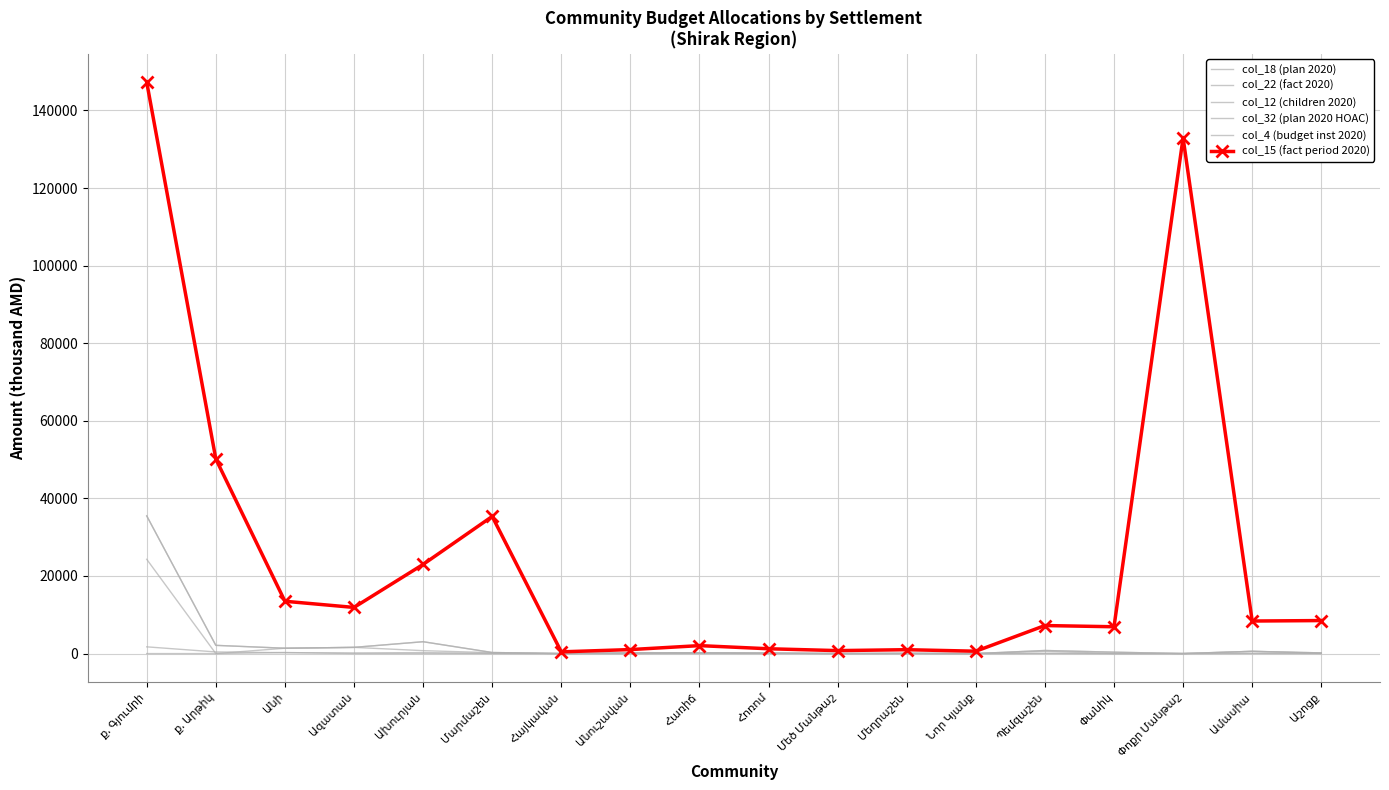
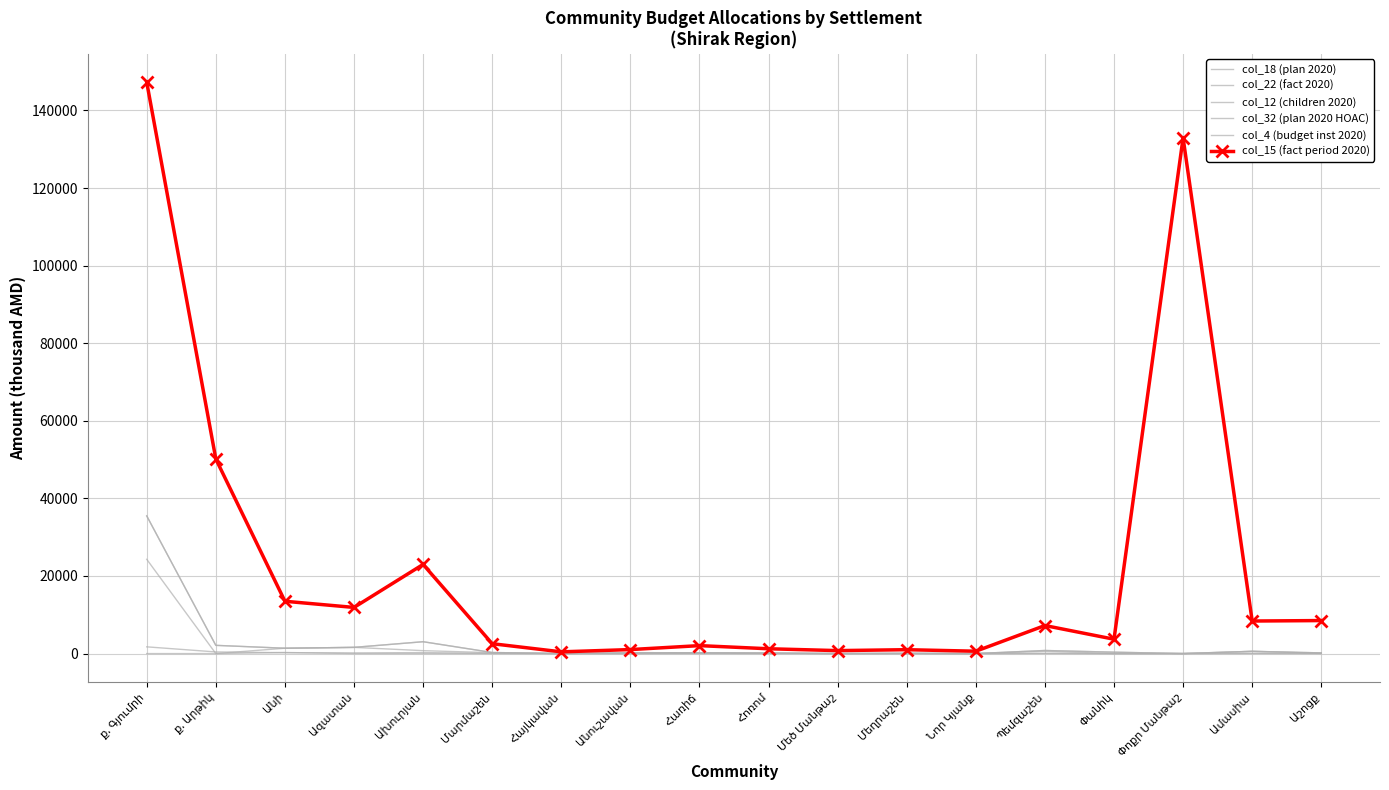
  {
    "col_15 (fact period 2020)": {
      "ք. Գյումրի": 147000,
      "ք. Արթիկ": 50000,
      "Անի": 13000,
      "Ազատան": 12000,
      "Ախուրյան": 23000,
-     "Մարմաշեն": 35000,
+     "Մարմաշեն": 3000,
      "Անուշավան": 1000,
      "Հառիճ": 2000,
      "Հոռոմ": 1000,
      "Մեծ Մանթաշ": 1000,
      "Մեղրաշեն": 1000,
      "Պեմզաշեն": 7000,
-     "Փանիկ": 7000,
+     "Փանիկ": 4000,
      "Փոքր Մանթաշ": 133000,
      "Ամասիա": 8000,
      "Աշոցք": 9000
    }
  }
